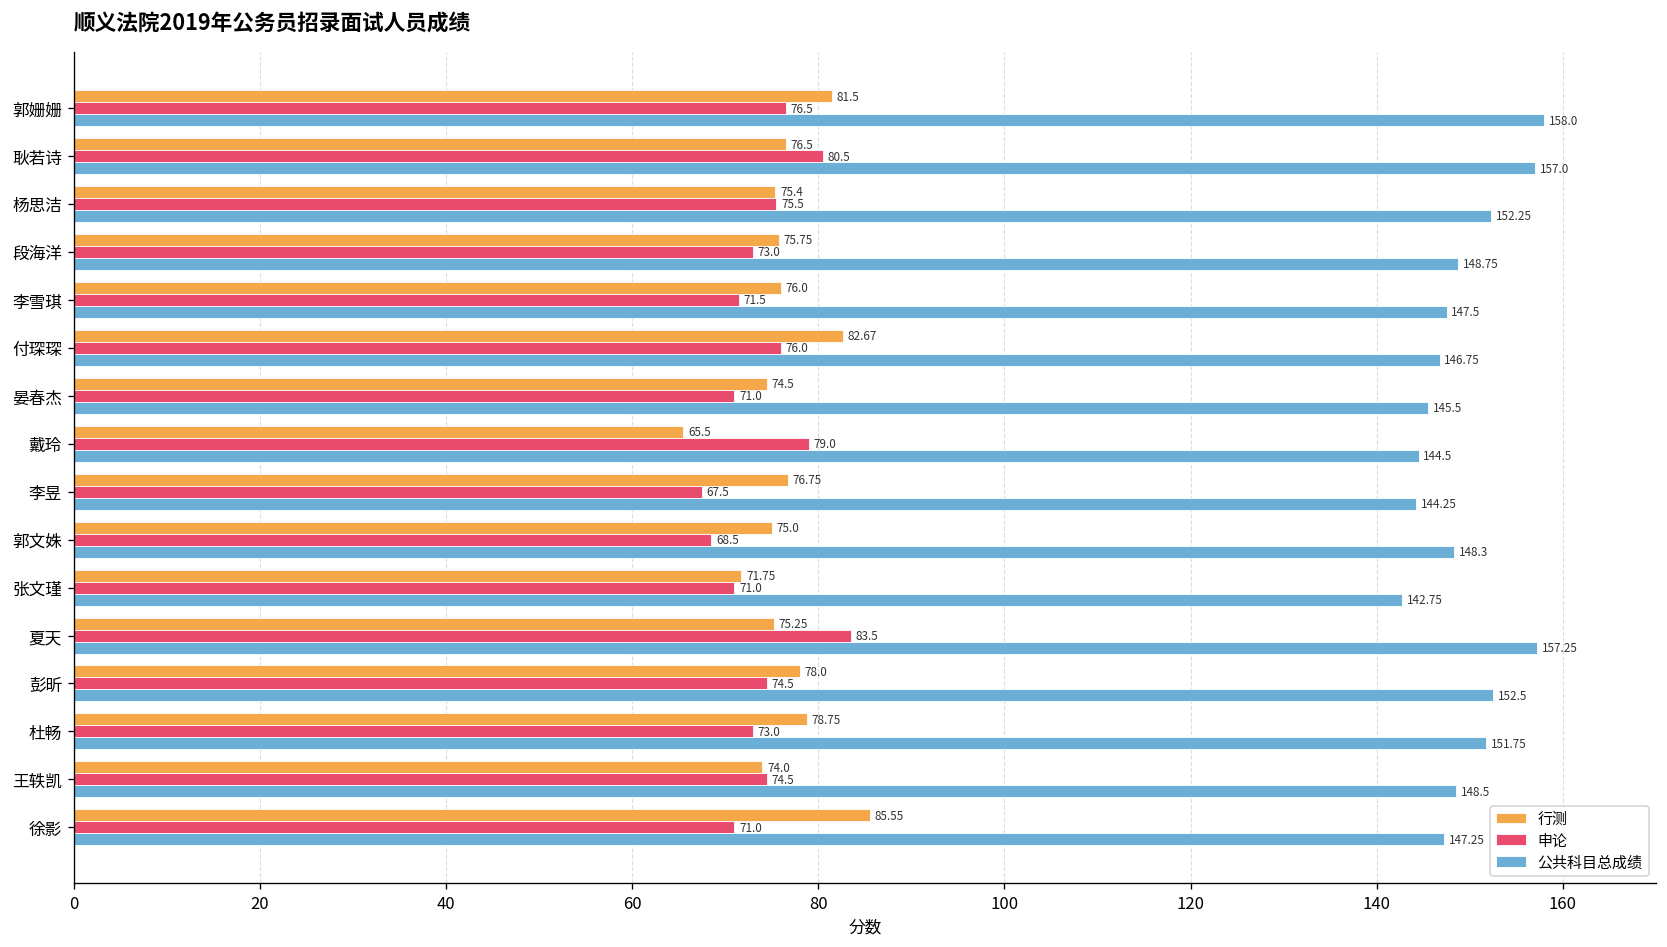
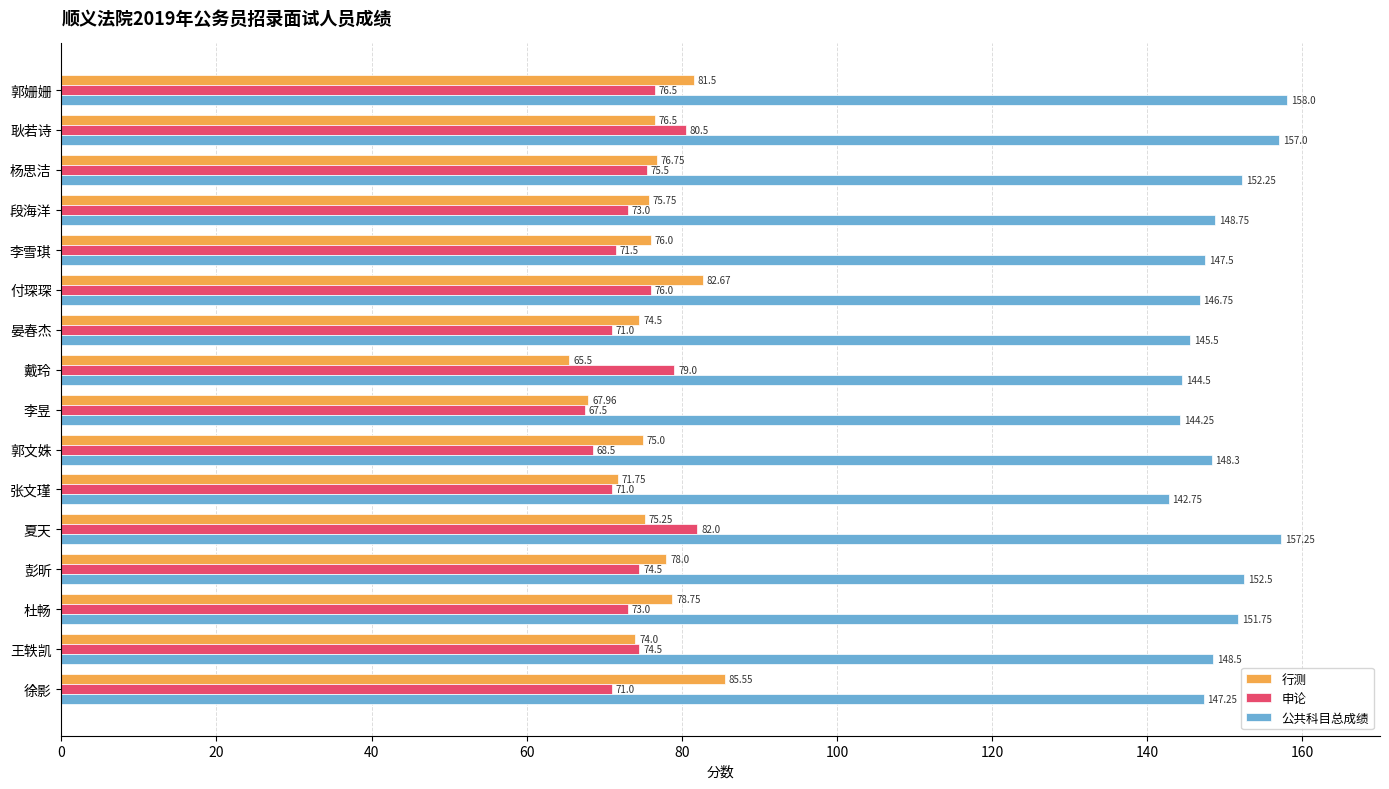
  {
    "行测": {
      "郭姗姗": 81.5,
      "耿若诗": 76.5,
-     "杨思洁": 75.4,
+     "杨思洁": 76.75,
      "段海洋": 75.75,
      "李雪琪": 76.0,
      "付琛琛": 82.67,
      "晏春杰": 74.5,
      "戴玲": 65.5,
-     "李昱": 76.75,
+     "李昱": 67.96,
      "郭文姝": 75.0,
      "张文瑾": 71.75,
      "夏天": 75.25,
      "彭昕": 78.0,
      "杜畅": 78.75,
      "王轶凯": 74.0,
      "徐影": 85.55
    },
    "申论": {
      "郭姗姗": 76.5,
      "耿若诗": 80.5,
      "杨思洁": 75.5,
      "段海洋": 73.0,
      "李雪琪": 71.5,
      "付琛琛": 76.0,
      "晏春杰": 71.0,
      "戴玲": 79.0,
      "李昱": 67.5,
      "郭文姝": 68.5,
      "张文瑾": 71.0,
-     "夏天": 83.5,
+     "夏天": 82.0,
      "彭昕": 74.5,
      "杜畅": 73.0,
      "王轶凯": 74.5,
      "徐影": 71.0
    },
    "公共科目总成绩": {
      "郭姗姗": 158.0,
      "耿若诗": 157.0,
      "杨思洁": 152.25,
      "段海洋": 148.75,
      "李雪琪": 147.5,
      "付琛琛": 146.75,
      "晏春杰": 145.5,
      "戴玲": 144.5,
      "李昱": 144.25,
      "郭文姝": 148.3,
      "张文瑾": 142.75,
      "夏天": 157.25,
      "彭昕": 152.5,
      "杜畅": 151.75,
      "王轶凯": 148.5,
      "徐影": 147.25
    }
  }
